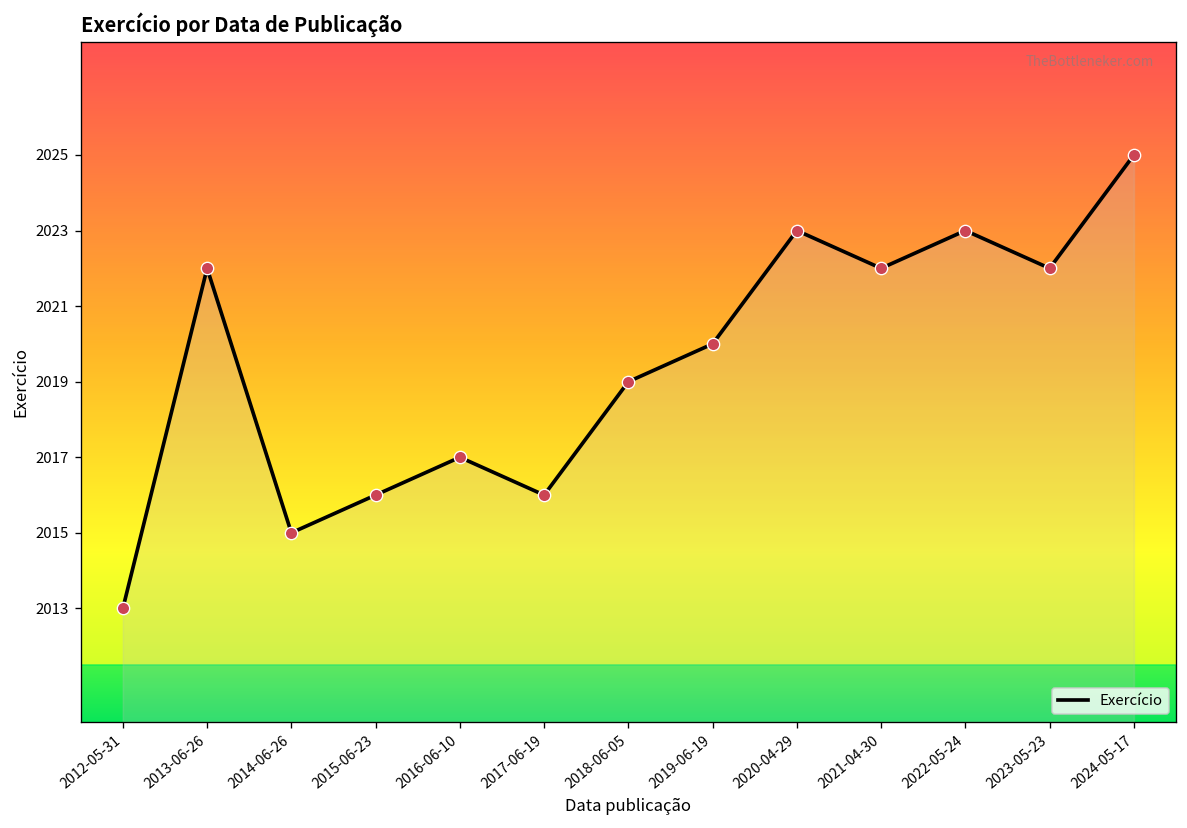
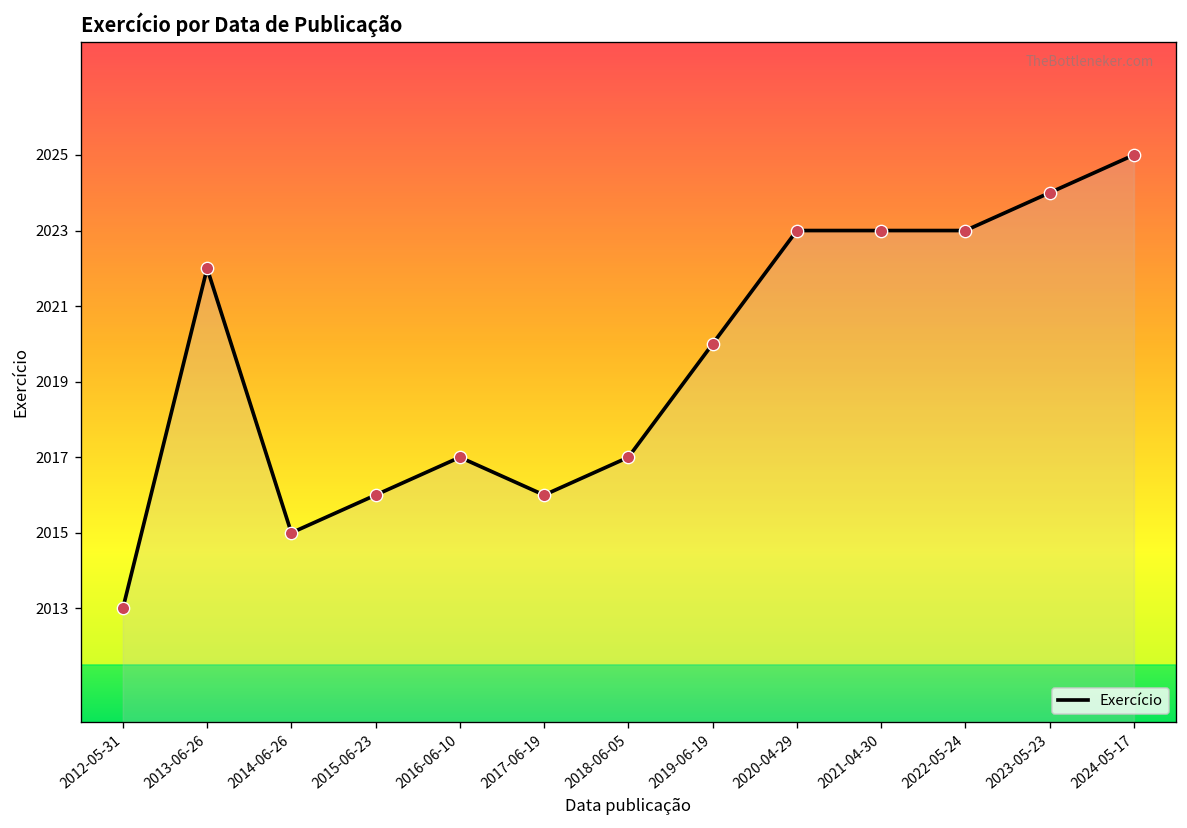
  {
    "2012-05-31": 2013,
    "2013-06-26": 2022,
    "2014-06-26": 2015,
    "2015-06-23": 2016,
    "2016-06-10": 2017,
    "2017-06-19": 2016,
-   "2018-06-05": 2019,
+   "2018-06-05": 2017,
    "2019-06-19": 2020,
    "2020-04-29": 2023,
-   "2021-04-30": 2022,
+   "2021-04-30": 2023,
    "2022-05-24": 2023,
-   "2023-05-23": 2022,
+   "2023-05-23": 2024,
    "2024-05-17": 2025
  }
